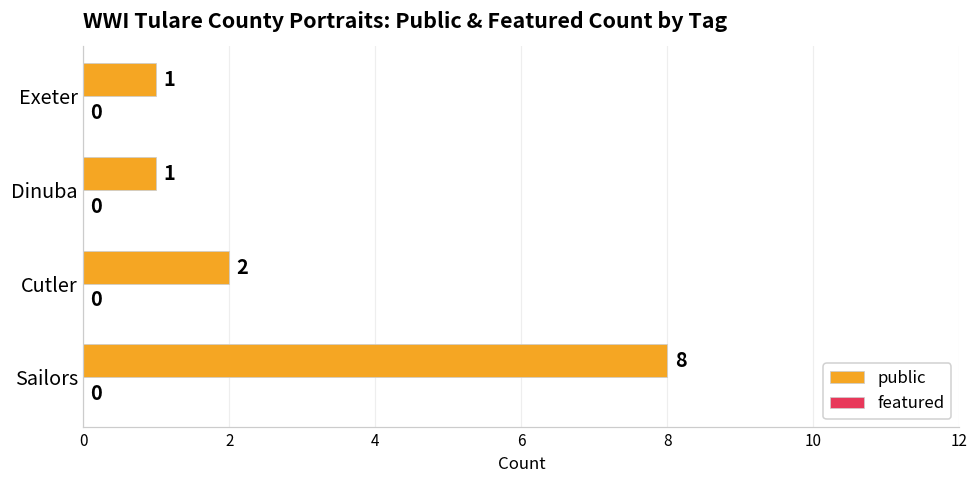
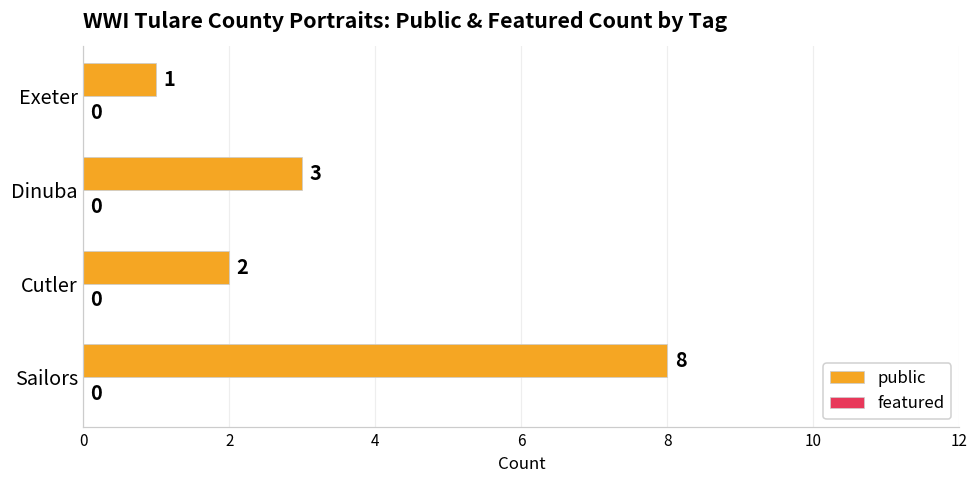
  {
    "public": {
      "Exeter": 1,
-     "Dinuba": 1,
+     "Dinuba": 3,
      "Cutler": 2,
      "Sailors": 8
    },
    "featured": {
      "Exeter": 0,
      "Dinuba": 0,
      "Cutler": 0,
      "Sailors": 0
    }
  }
